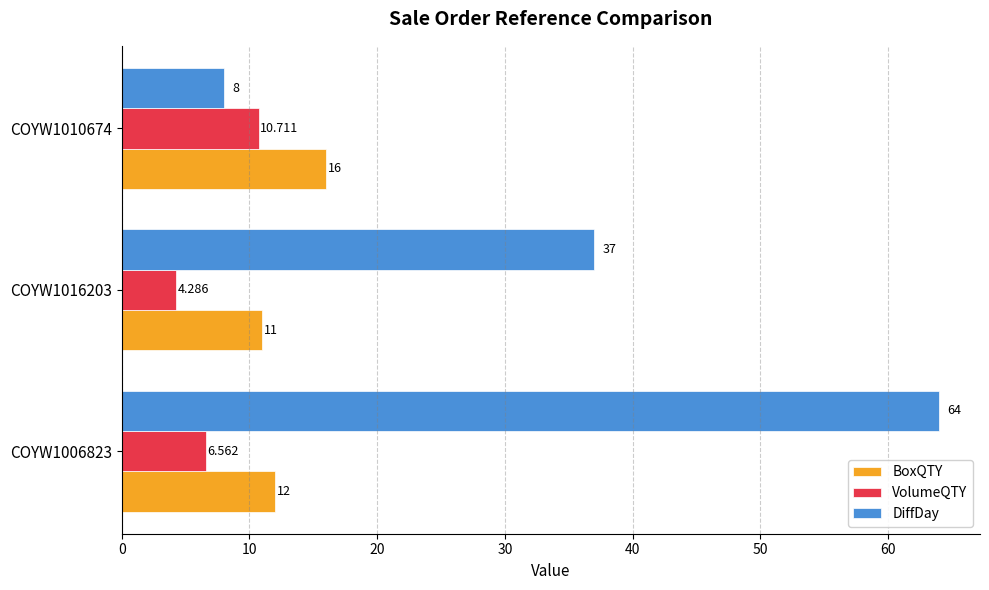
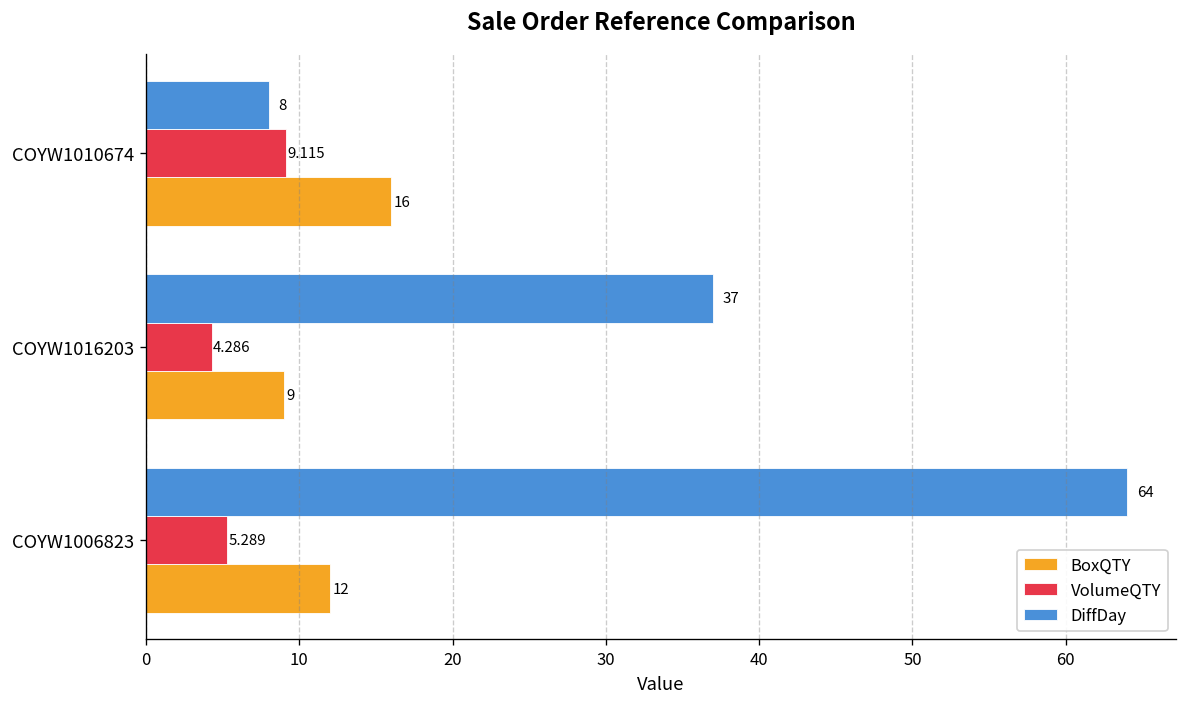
  {
    "BoxQTY": {
      "COYW1010674": 16,
-     "COYW1016203": 11,
+     "COYW1016203": 9,
      "COYW1006823": 12
    },
    "VolumeQTY": {
-     "COYW1010674": 10.711,
+     "COYW1010674": 9.115,
      "COYW1016203": 4.286,
-     "COYW1006823": 6.562
+     "COYW1006823": 5.289
    },
    "DiffDay": {
      "COYW1010674": 8,
      "COYW1016203": 37,
      "COYW1006823": 64
    }
  }
